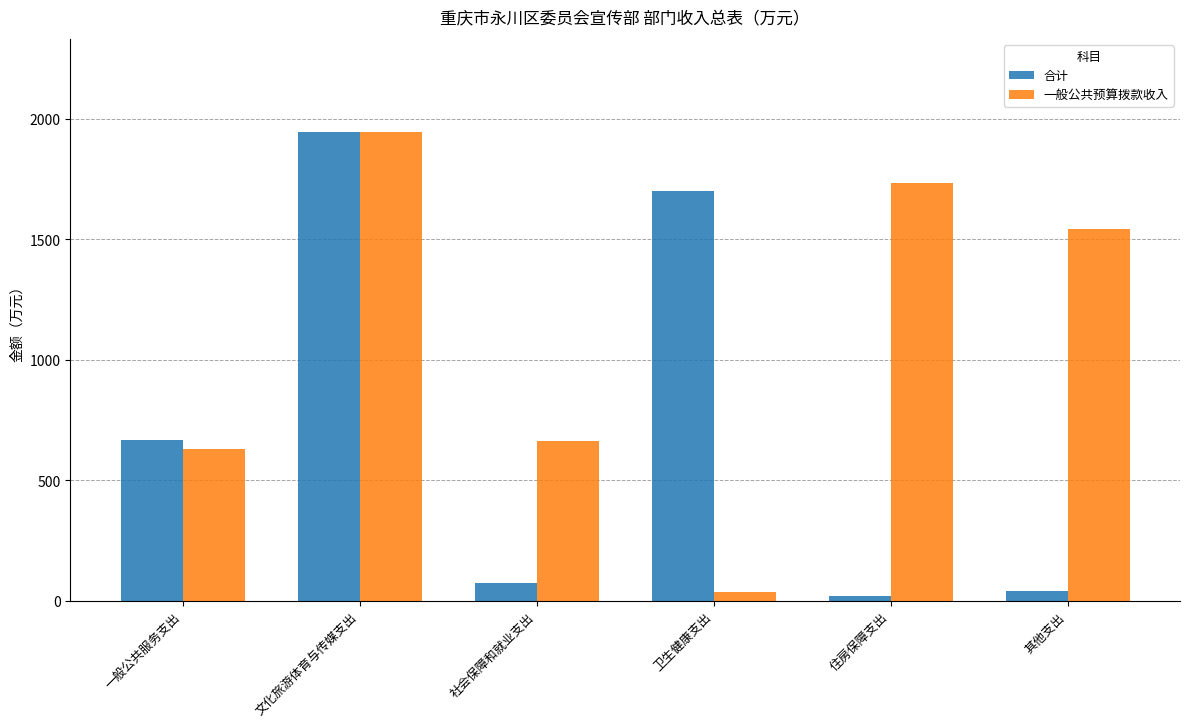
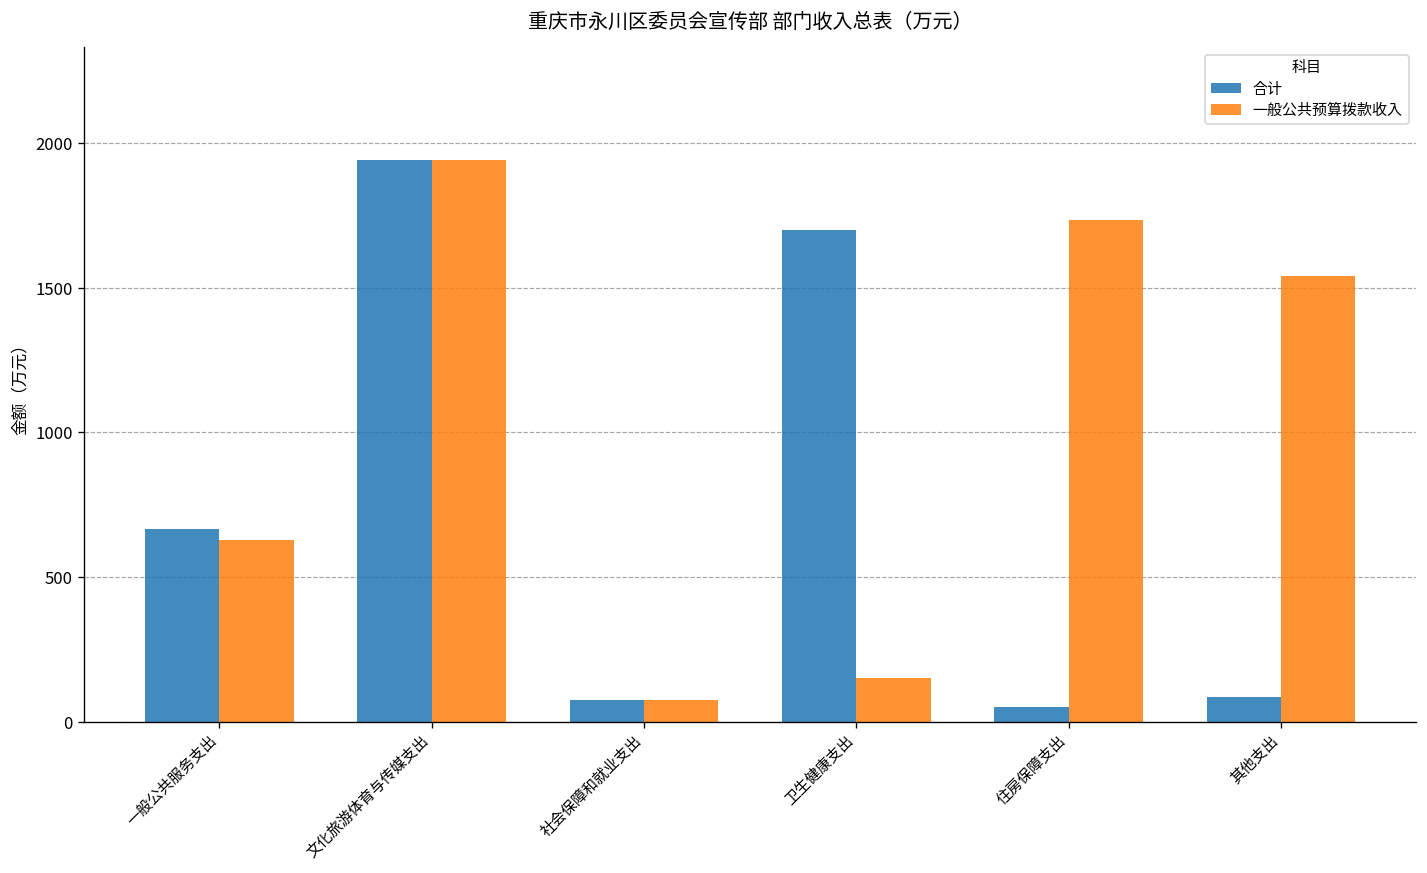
  {
    "合计": {
      "一般公共服务支出": 670,
      "文化旅游体育与传媒支出": 1940,
      "社会保障和就业支出": 80,
      "卫生健康支出": 1700,
-     "住房保障支出": 20,
-     "其他支出": 40
+     "住房保障支出": 50,
+     "其他支出": 80
    },
    "一般公共预算拨款收入": {
      "一般公共服务支出": 630,
      "文化旅游体育与传媒支出": 1940,
-     "社会保障和就业支出": 660,
-     "卫生健康支出": 40,
+     "社会保障和就业支出": 80,
+     "卫生健康支出": 150,
      "住房保障支出": 1730,
      "其他支出": 1540
    }
  }
